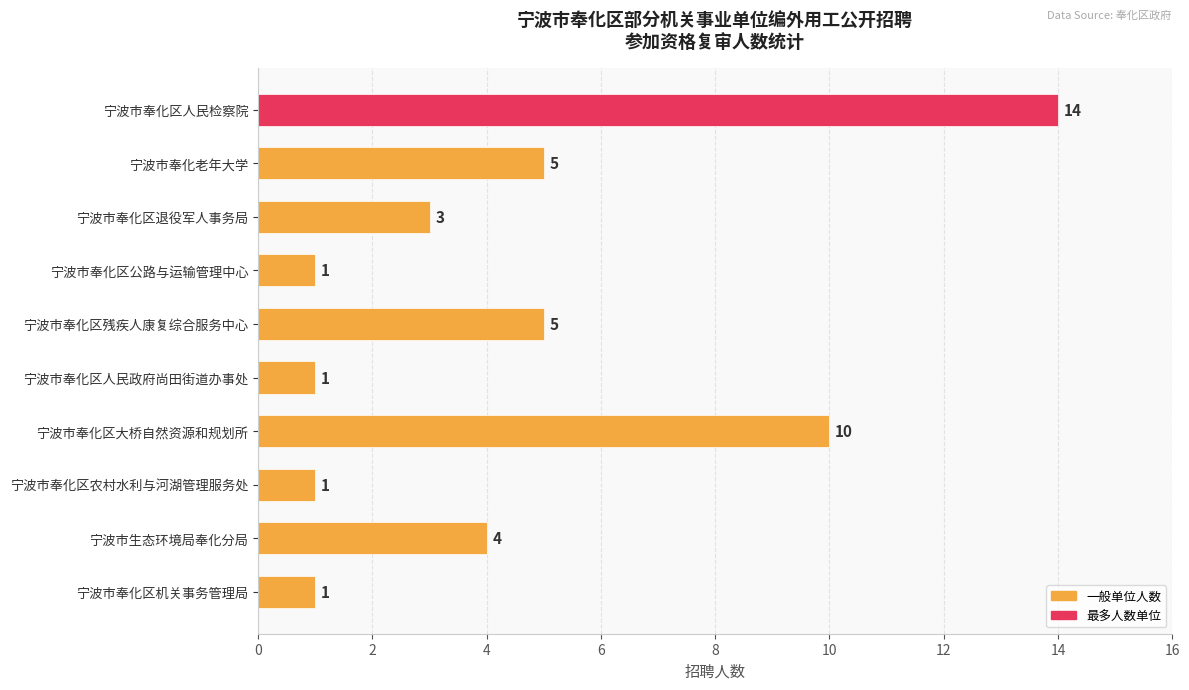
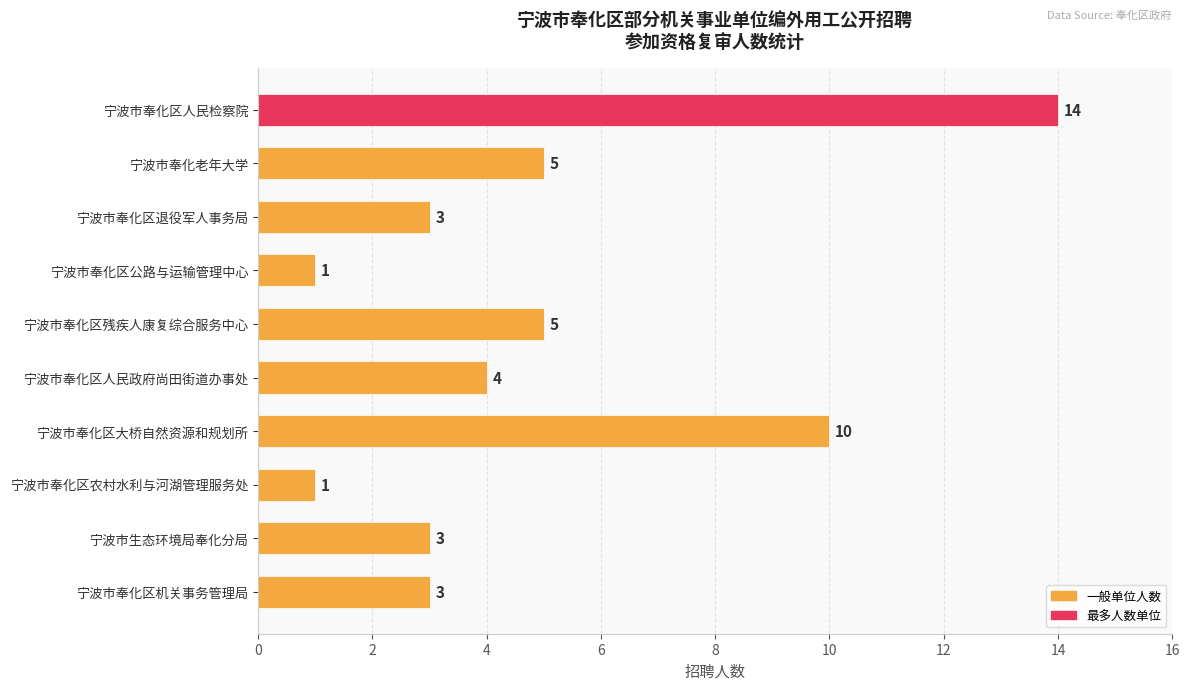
  {
    "宁波市奉化区人民检察院": 14,
    "宁波市奉化老年大学": 5,
    "宁波市奉化区退役军人事务局": 3,
    "宁波市奉化区公路与运输管理中心": 1,
    "宁波市奉化区残疾人康复综合服务中心": 5,
-   "宁波市奉化区人民政府尚田街道办事处": 1,
+   "宁波市奉化区人民政府尚田街道办事处": 4,
    "宁波市奉化区大桥自然资源和规划所": 10,
    "宁波市奉化区农村水利与河湖管理服务处": 1,
-   "宁波市生态环境局奉化分局": 4,
-   "宁波市奉化区机关事务管理局": 1
+   "宁波市生态环境局奉化分局": 3,
+   "宁波市奉化区机关事务管理局": 3
  }
